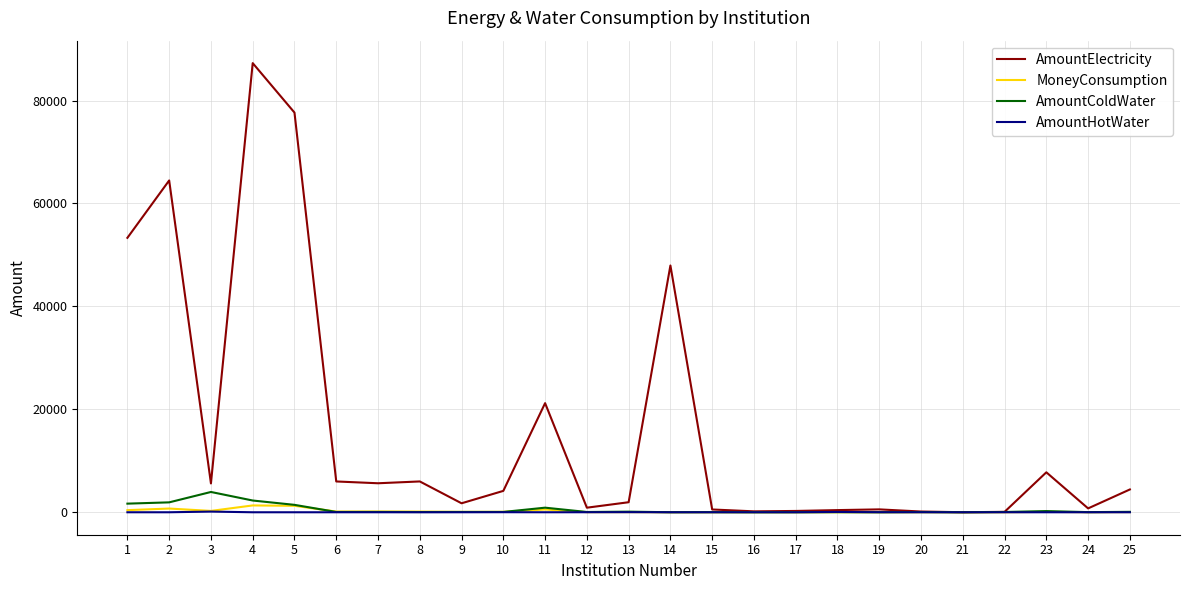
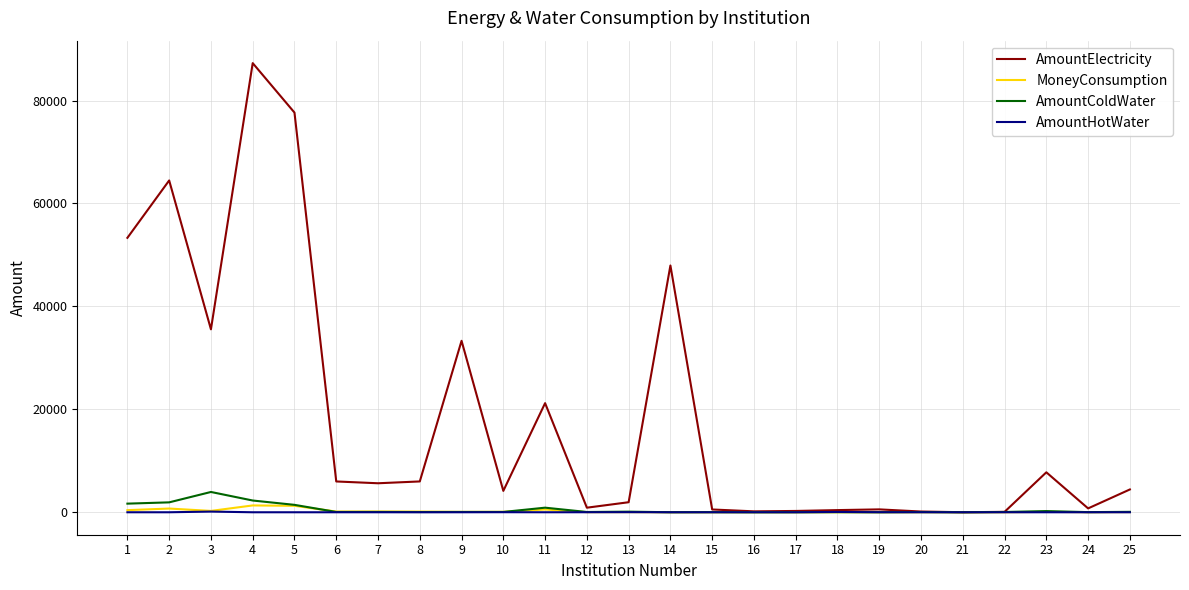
  {
    "AmountElectricity": {
      "1": 53000,
      "2": 64000,
-     "3": 6000,
+     "3": 36000,
      "4": 87000,
      "5": 78000,
      "6": 6000,
      "7": 6000,
      "8": 6000,
-     "9": 2000,
+     "9": 33000,
      "10": 4000,
      "11": 21000,
      "12": 1000,
      "13": 2000,
      "14": 48000,
      "15": 1000,
      "19": 1000,
      "23": 8000,
      "24": 1000,
      "25": 4000
    },
    "MoneyConsumption": {
      "2": 1000,
      "4": 1000
    },
    "AmountColdWater": {
      "1": 2000,
      "2": 2000,
      "3": 4000,
      "4": 2000
    },
    "AmountHotWater": {
      "2": 0,
      "4": 0,
      "5": 0,
      "11": 0
    }
  }
